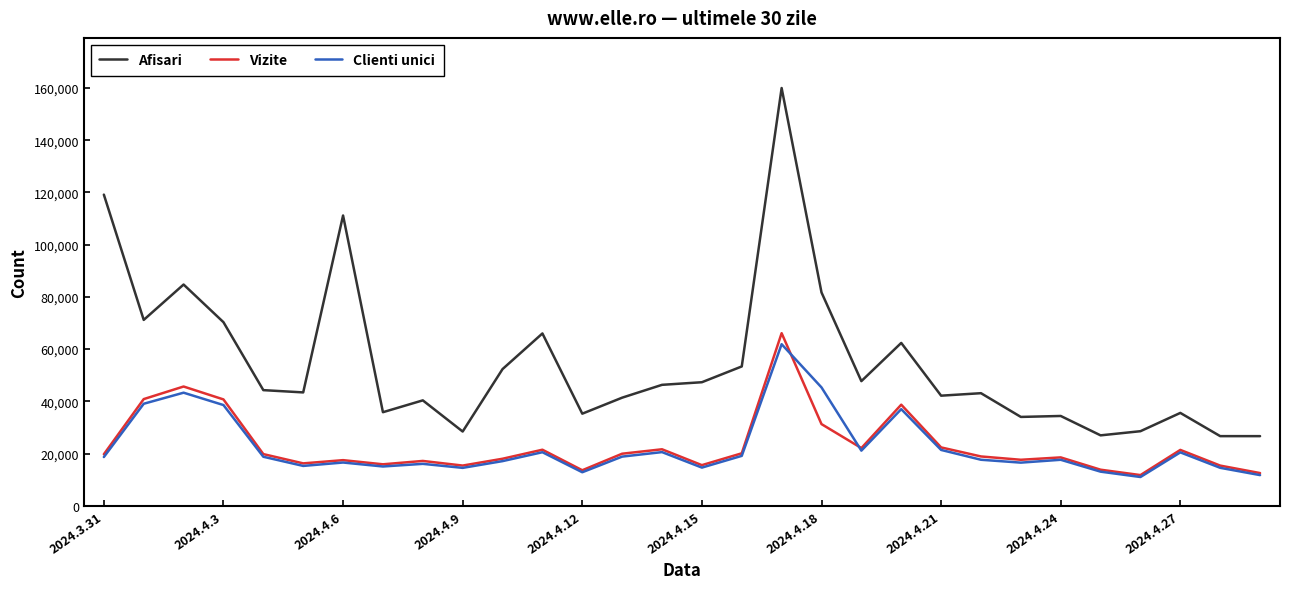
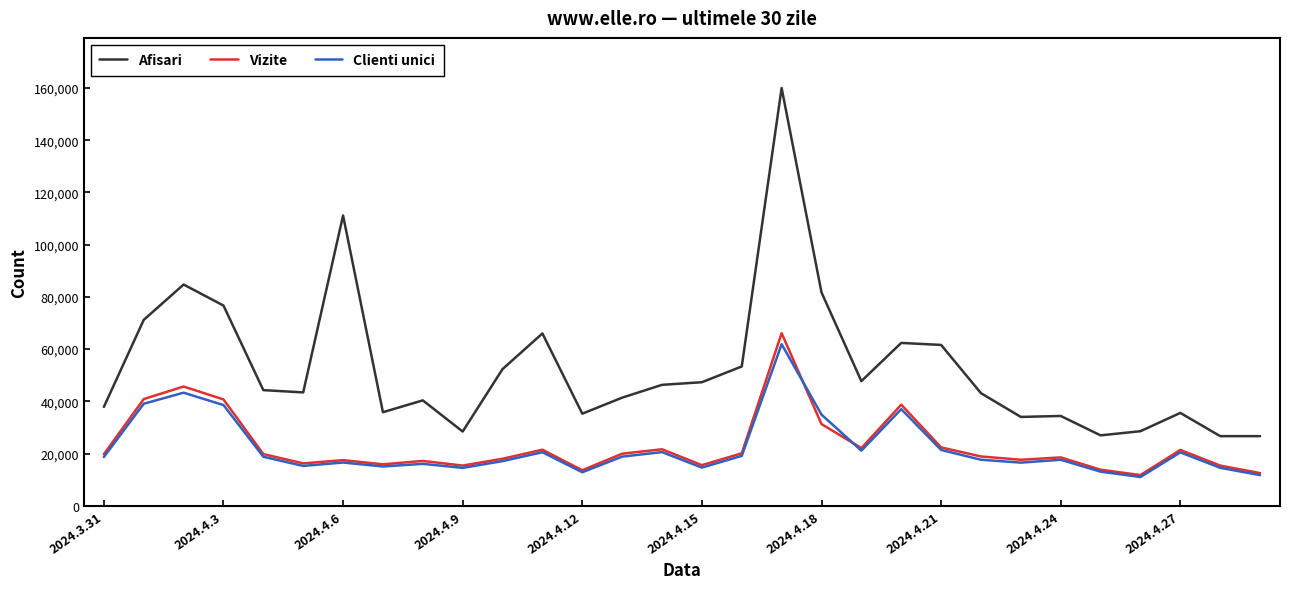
  {
    "Afisari": {
-     "2024.3.31": "119,000",
-     "2024.4.3": "70,000",
+     "2024.3.31": "38,000",
+     "2024.4.3": "77,000",
      "2024.4.6": "111,000",
      "2024.4.9": "28,000",
      "2024.4.12": "35,000",
      "2024.4.15": "47,000",
      "2024.4.18": "82,000",
-     "2024.4.21": "42,000",
+     "2024.4.21": "62,000",
      "2024.4.24": "34,000",
      "2024.4.27": "36,000"
    },
    "Vizite": {
      "2024.3.31": "20,000",
      "2024.4.3": "41,000",
      "2024.4.18": "31,000"
    },
    "Clienti unici": {
      "2024.3.31": "19,000",
      "2024.4.3": "39,000",
-     "2024.4.18": "45,000"
+     "2024.4.18": "35,000"
    }
  }
